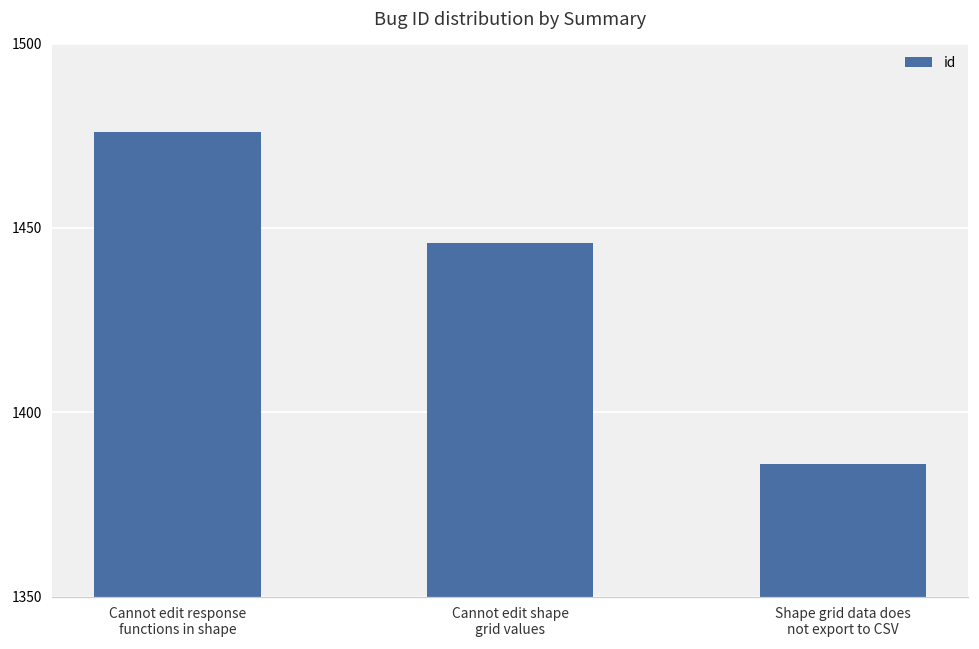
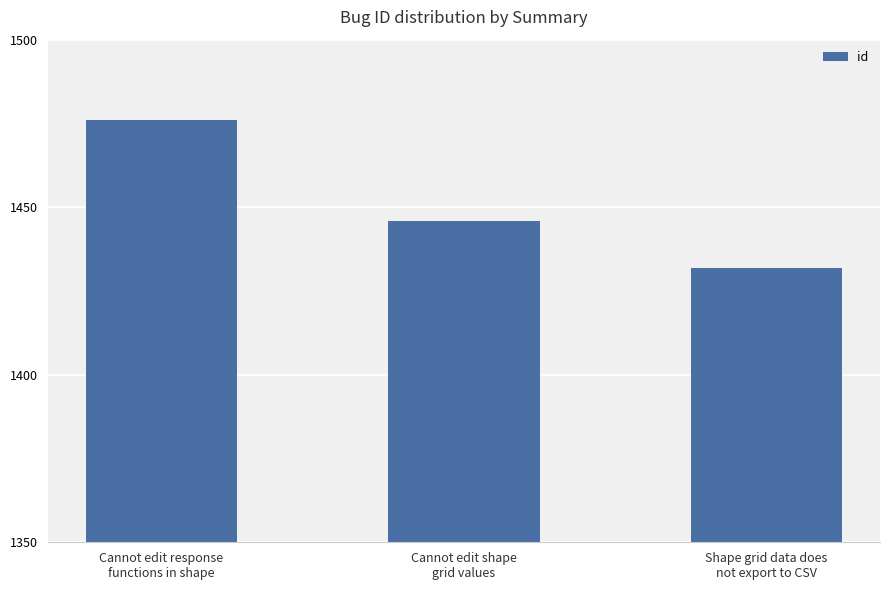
  {
    "Cannot edit response functions in shape": 1476,
    "Cannot edit shape grid values": 1446,
-   "Shape grid data does not export to CSV": 1386
+   "Shape grid data does not export to CSV": 1432
  }
